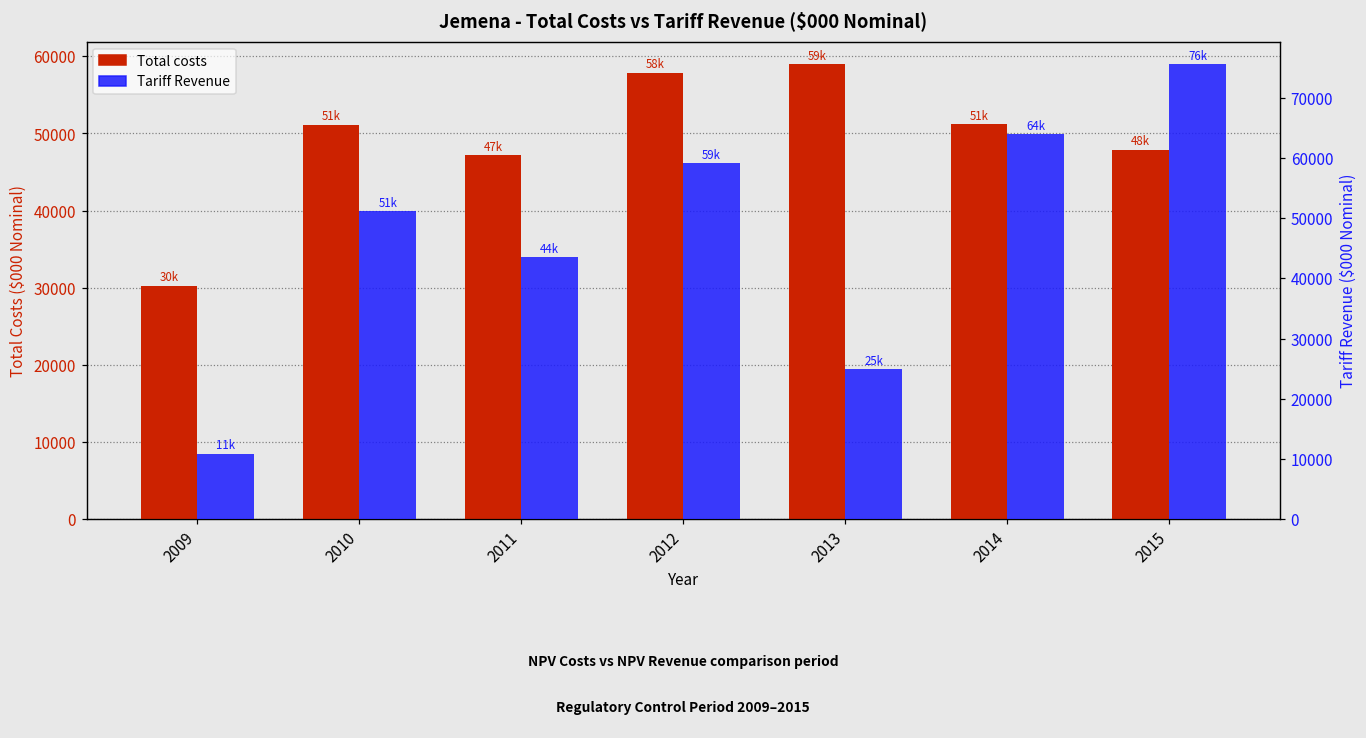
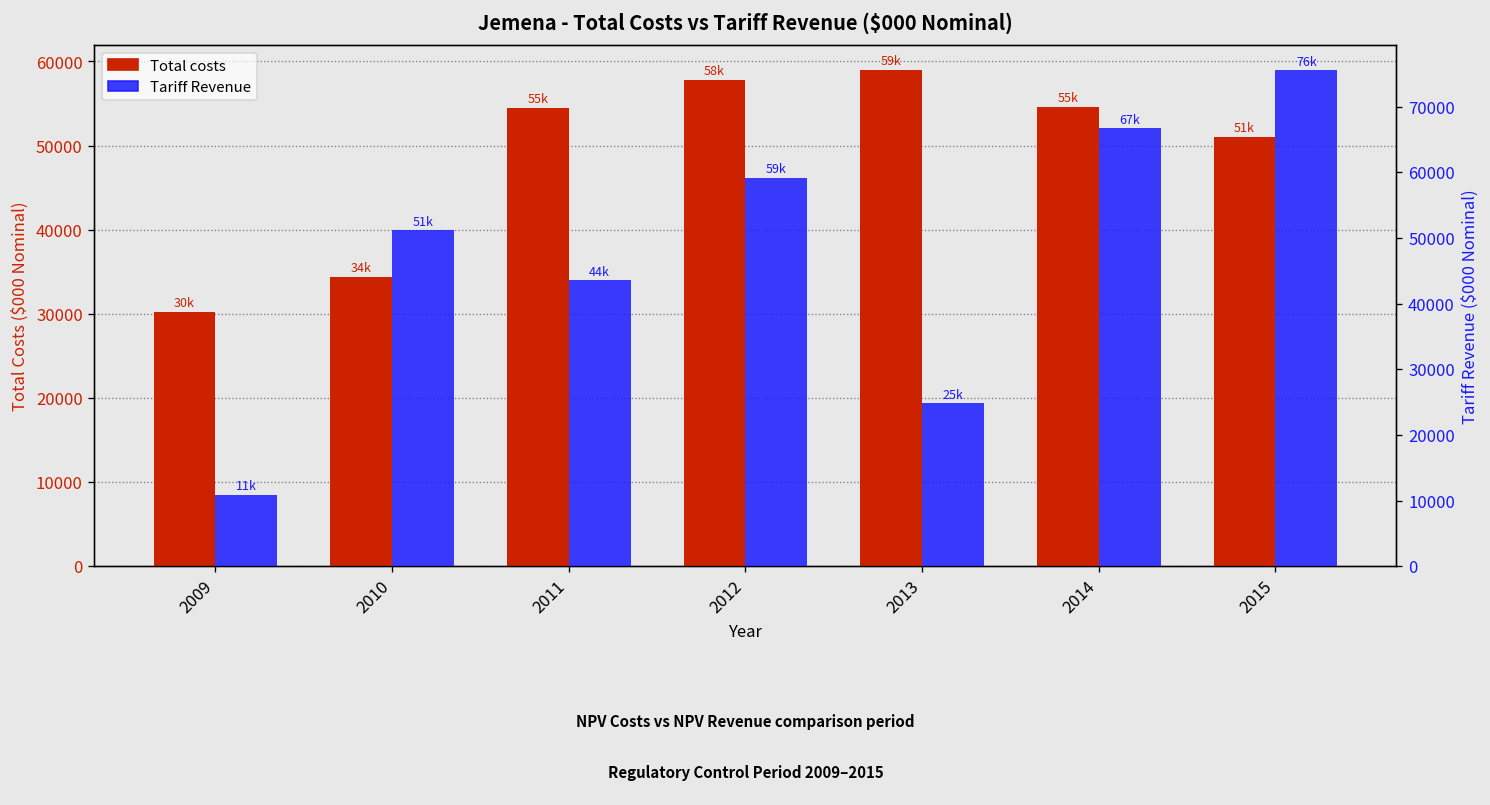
  {
    "Total costs": {
      "2009": "30k",
-     "2010": "51k",
-     "2011": "47k",
+     "2010": "34k",
+     "2011": "55k",
      "2012": "58k",
      "2013": "59k",
-     "2014": "51k",
-     "2015": "48k"
+     "2014": "55k",
+     "2015": "51k"
    },
    "Tariff Revenue": {
      "2009": "11k",
      "2010": "51k",
      "2011": "44k",
      "2012": "59k",
      "2013": "25k",
-     "2014": "64k",
+     "2014": "67k",
      "2015": "76k"
    }
  }
